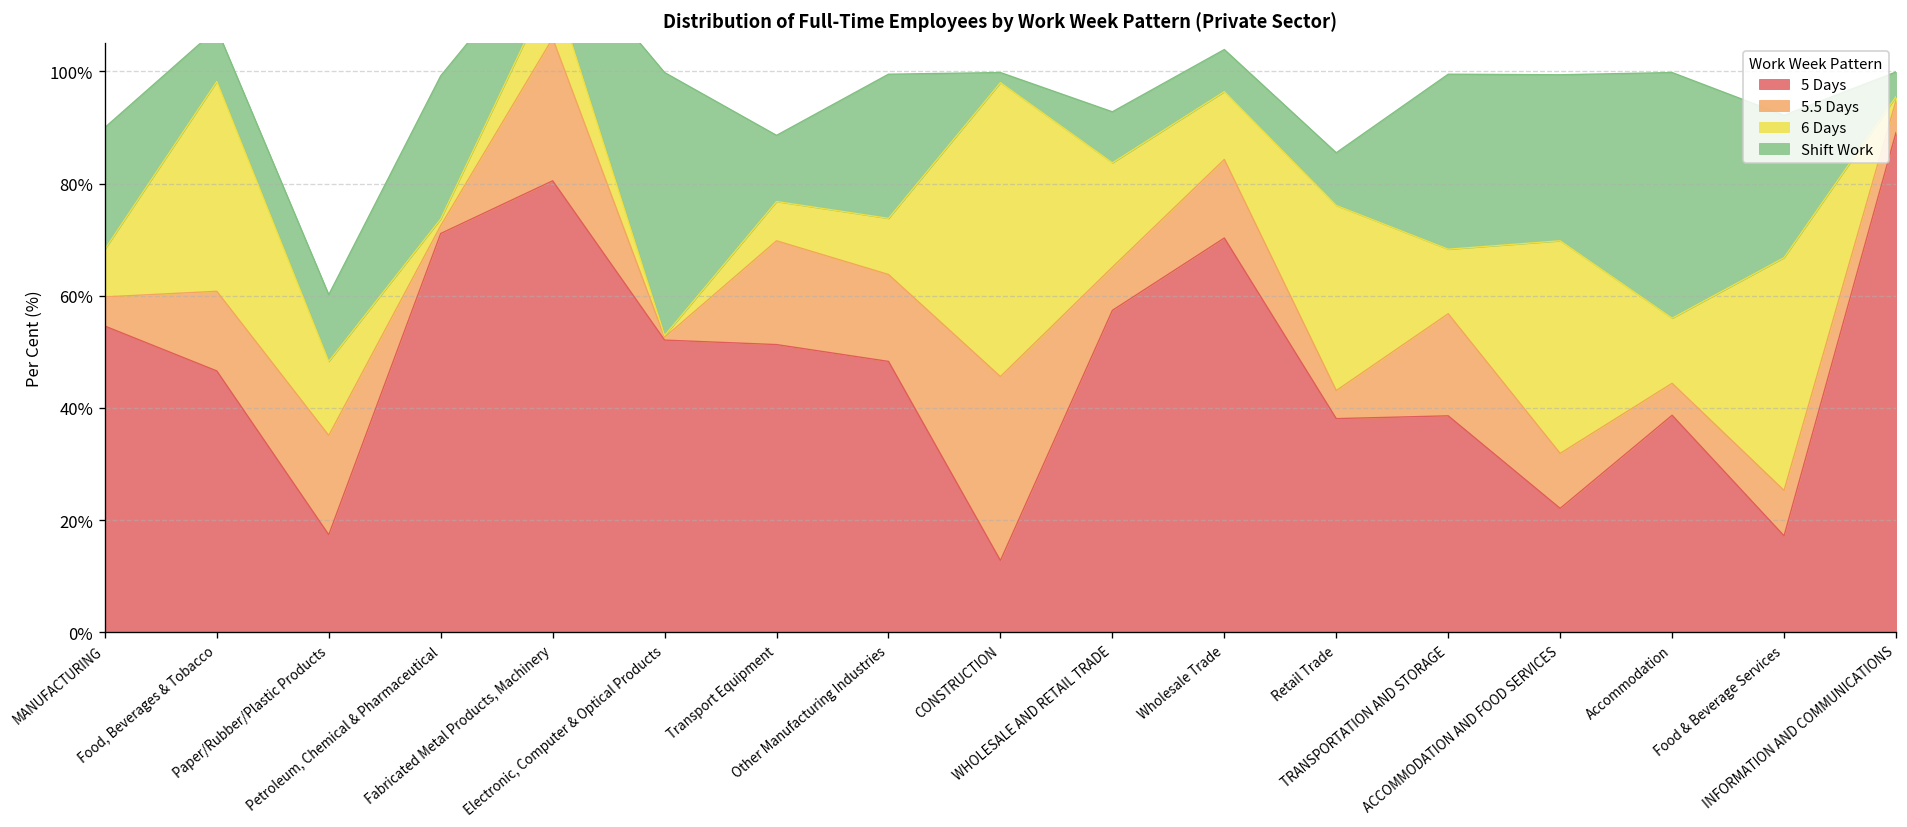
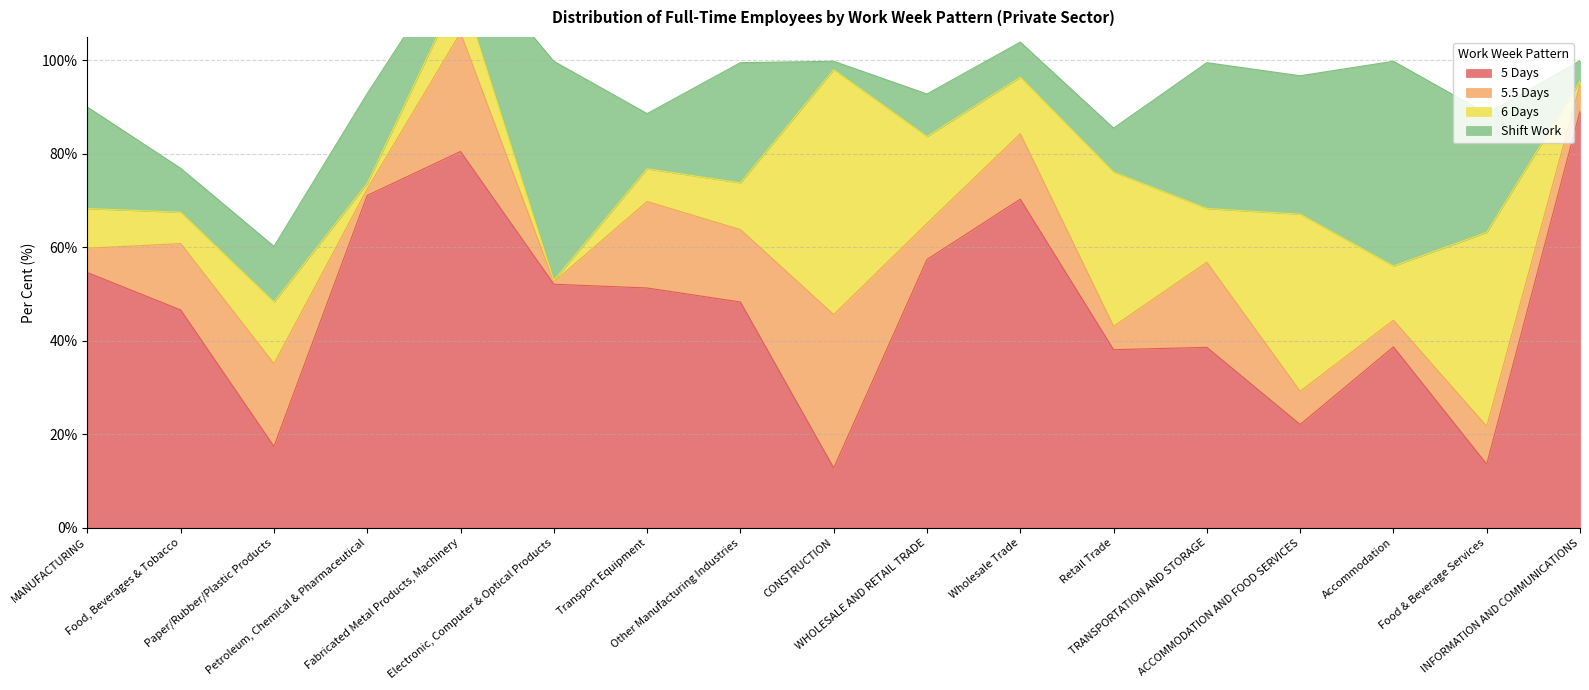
  {
    "5 Days": {
      "MANUFACTURING": "55%",
      "Food, Beverages & Tobacco": "47%",
      "Paper/Rubber/Plastic Products": "17%",
      "Petroleum, Chemical & Pharmaceutical": "71%",
      "Fabricated Metal Products, Machinery": "81%",
      "Transport Equipment": "51%",
      "Other Manufacturing Industries": "48%",
      "CONSTRUCTION": "13%",
      "WHOLESALE AND RETAIL TRADE": "57%",
      "Wholesale Trade": "70%",
      "Retail Trade": "38%",
      "TRANSPORTATION AND STORAGE": "39%",
      "ACCOMMODATION AND FOOD SERVICES": "22%",
      "Accommodation": "39%",
-     "Food & Beverage Services": "17%",
+     "Food & Beverage Services": "14%",
      "INFORMATION AND COMMUNICATIONS": "89%"
    },
    "5.5 Days": {
      "MANUFACTURING": "5%",
      "Food, Beverages & Tobacco": "14%",
      "Paper/Rubber/Plastic Products": "18%",
      "Petroleum, Chemical & Pharmaceutical": "1%",
      "Transport Equipment": "19%",
      "Other Manufacturing Industries": "16%",
      "CONSTRUCTION": "33%",
      "WHOLESALE AND RETAIL TRADE": "8%",
      "Wholesale Trade": "14%",
      "Retail Trade": "5%",
      "TRANSPORTATION AND STORAGE": "18%",
-     "ACCOMMODATION AND FOOD SERVICES": "10%",
+     "ACCOMMODATION AND FOOD SERVICES": "7%",
      "Accommodation": "6%",
      "Food & Beverage Services": "8%",
      "INFORMATION AND COMMUNICATIONS": "6%"
    },
    "6 Days": {
      "MANUFACTURING": "9%",
-     "Food, Beverages & Tobacco": "37%",
+     "Food, Beverages & Tobacco": "7%",
      "Paper/Rubber/Plastic Products": "13%",
      "Petroleum, Chemical & Pharmaceutical": "1%",
      "Transport Equipment": "7%",
      "Other Manufacturing Industries": "10%",
      "CONSTRUCTION": "52%",
      "WHOLESALE AND RETAIL TRADE": "19%",
      "Wholesale Trade": "12%",
      "Retail Trade": "33%",
      "TRANSPORTATION AND STORAGE": "12%",
      "ACCOMMODATION AND FOOD SERVICES": "38%",
      "Accommodation": "12%",
      "Food & Beverage Services": "42%",
      "INFORMATION AND COMMUNICATIONS": "1%"
    },
    "Shift Work": {
      "MANUFACTURING": "22%",
      "Paper/Rubber/Plastic Products": "12%",
-     "Petroleum, Chemical & Pharmaceutical": "26%",
+     "Petroleum, Chemical & Pharmaceutical": "19%",
      "Electronic, Computer & Optical Products": "47%",
      "Transport Equipment": "12%",
      "Other Manufacturing Industries": "26%",
      "CONSTRUCTION": "2%",
      "WHOLESALE AND RETAIL TRADE": "9%",
      "Wholesale Trade": "8%",
      "Retail Trade": "9%",
      "TRANSPORTATION AND STORAGE": "31%",
      "ACCOMMODATION AND FOOD SERVICES": "30%",
      "Accommodation": "44%",
      "INFORMATION AND COMMUNICATIONS": "4%"
    }
  }
